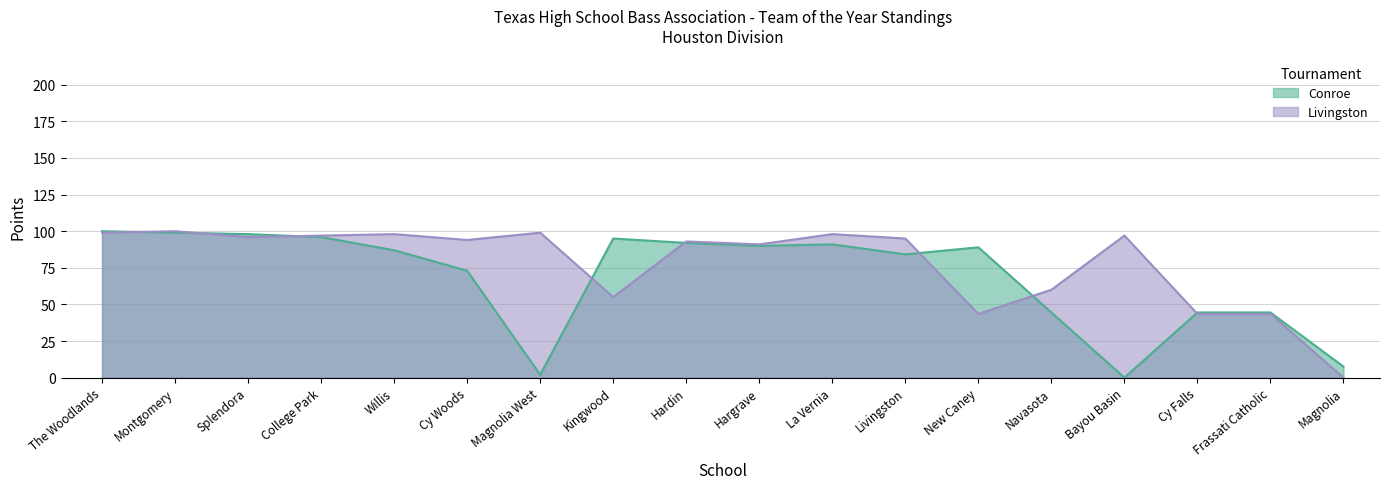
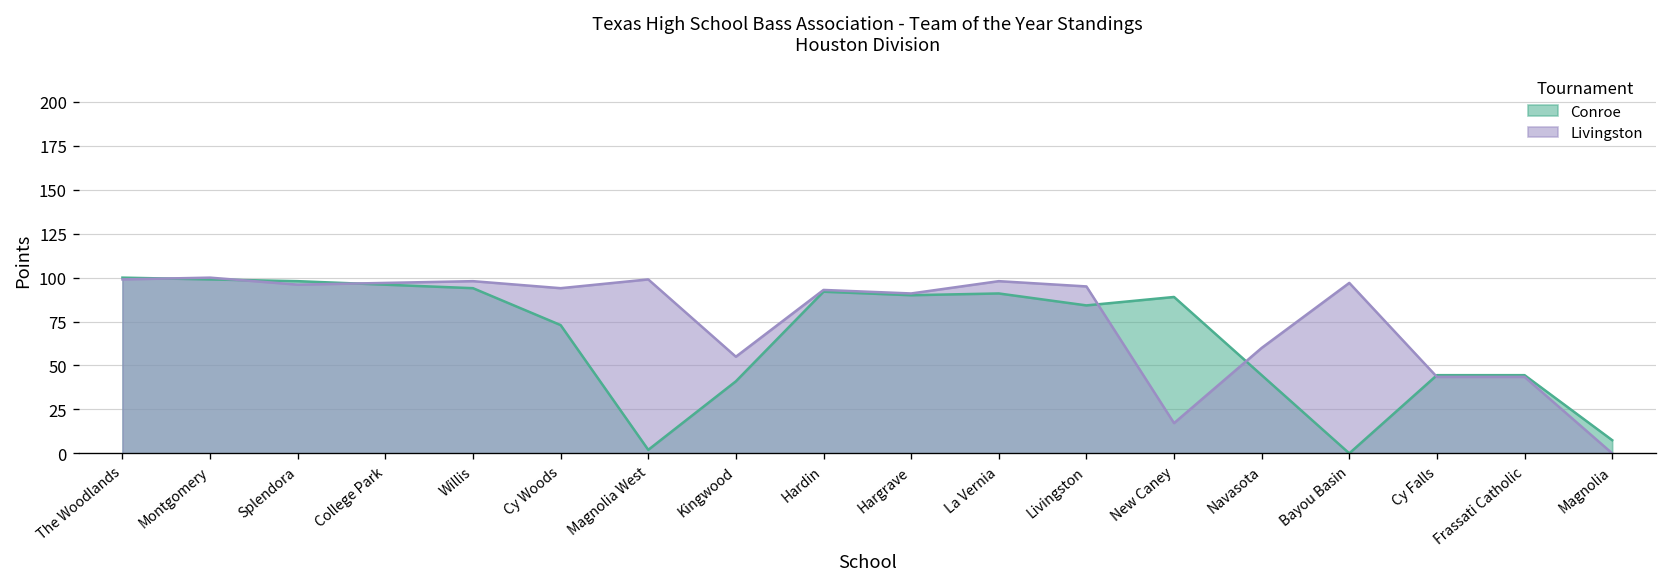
  {
    "Conroe": {
      "Splendora": 98,
-     "Willis": 87,
+     "Willis": 94,
      "Cy Woods": 73,
      "Magnolia West": 2,
-     "Kingwood": 95,
+     "Kingwood": 41,
      "La Vernia": 91,
      "Livingston": 84,
      "New Caney": 89,
      "Navasota": 45,
      "Bayou Basin": 0,
      "Magnolia": 8
    },
    "Livingston": {
      "Splendora": 96,
      "Willis": 98,
      "Cy Woods": 94,
      "Magnolia West": 99,
      "Kingwood": 55,
      "La Vernia": 98,
      "Livingston": 95,
-     "New Caney": 44,
+     "New Caney": 17,
      "Navasota": 60,
      "Bayou Basin": 97,
      "Magnolia": 0
    }
  }
